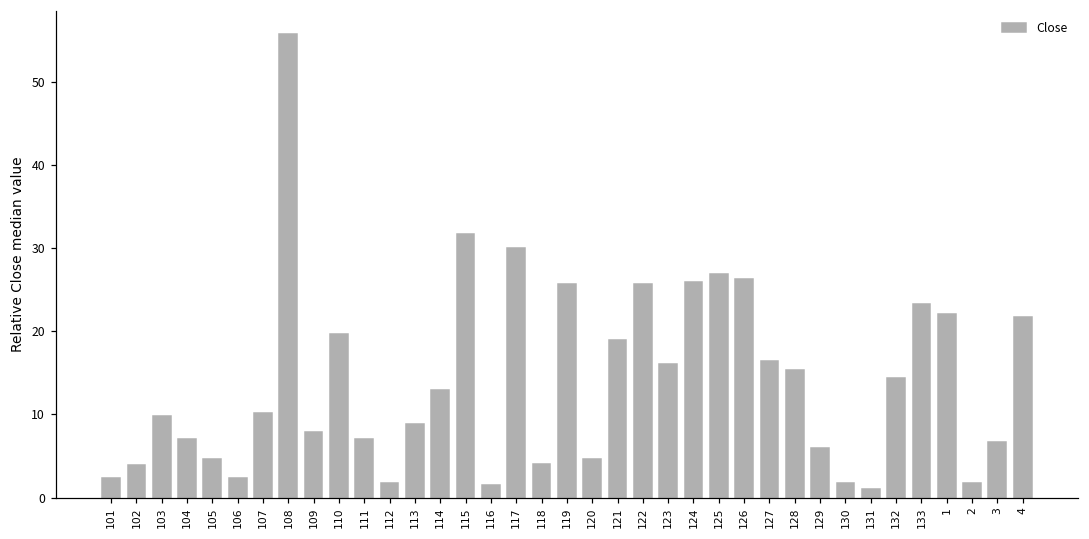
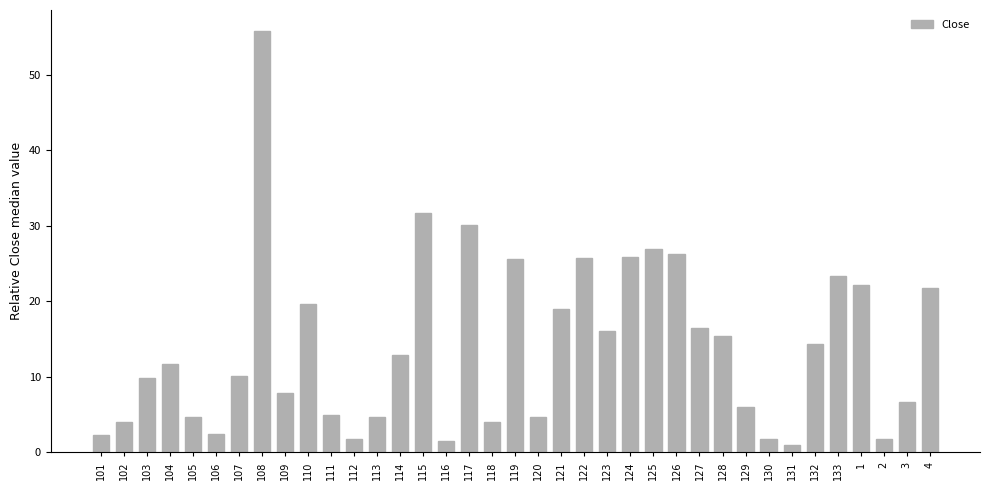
  {
    "101": 2,
    "102": 4,
    "103": 10,
-   "104": 7,
+   "104": 12,
    "105": 5,
    "106": 2,
    "107": 10,
    "108": 56,
    "109": 8,
    "110": 20,
-   "111": 7,
+   "111": 5,
    "112": 2,
-   "113": 9,
+   "113": 5,
    "114": 13,
    "115": 32,
    "116": 1,
    "117": 30,
    "118": 4,
    "119": 26,
    "120": 5,
    "121": 19,
    "122": 26,
    "123": 16,
    "124": 26,
    "125": 27,
    "126": 26,
    "127": 16,
    "128": 15,
    "129": 6,
    "130": 2,
    "131": 1,
    "132": 14,
    "133": 23,
    "1": 22,
    "2": 2,
    "3": 7,
    "4": 22
  }
